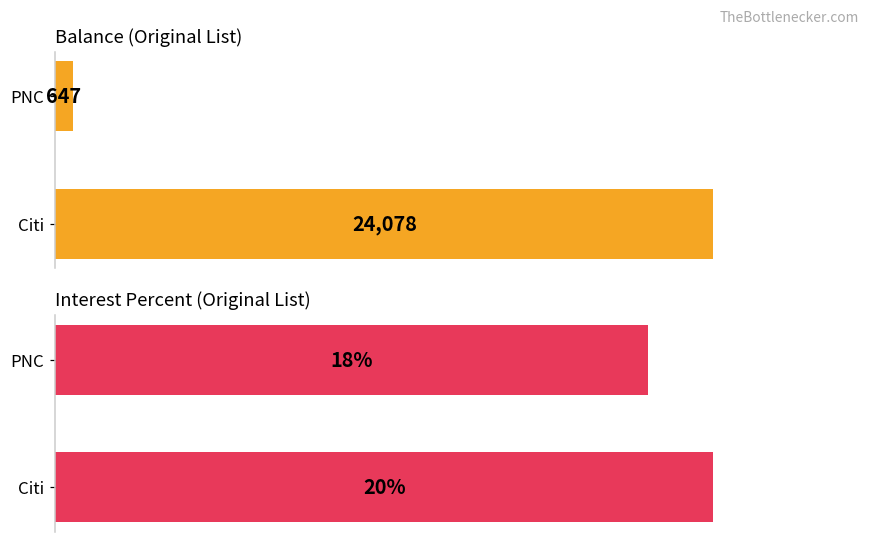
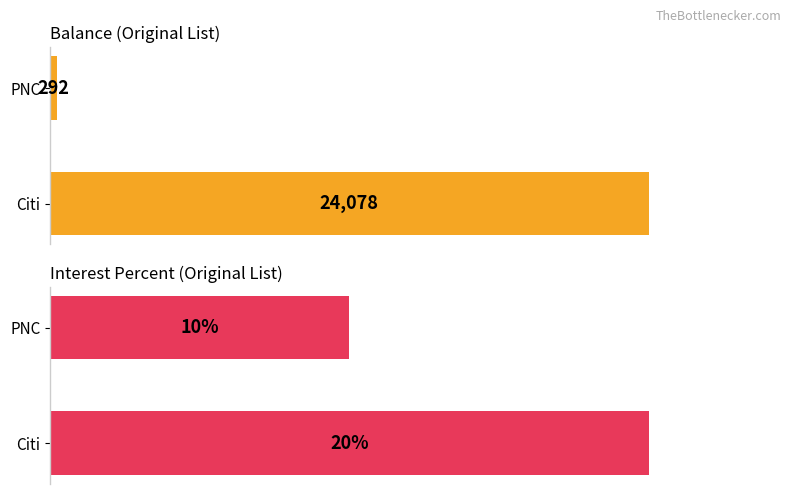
  {
    "Balance (Original List)": {
-     "PNC": "647",
+     "PNC": "292",
      "Citi": "24,078"
    },
    "Interest Percent (Original List)": {
-     "PNC": "18%",
+     "PNC": "10%",
      "Citi": "20%"
    }
  }
